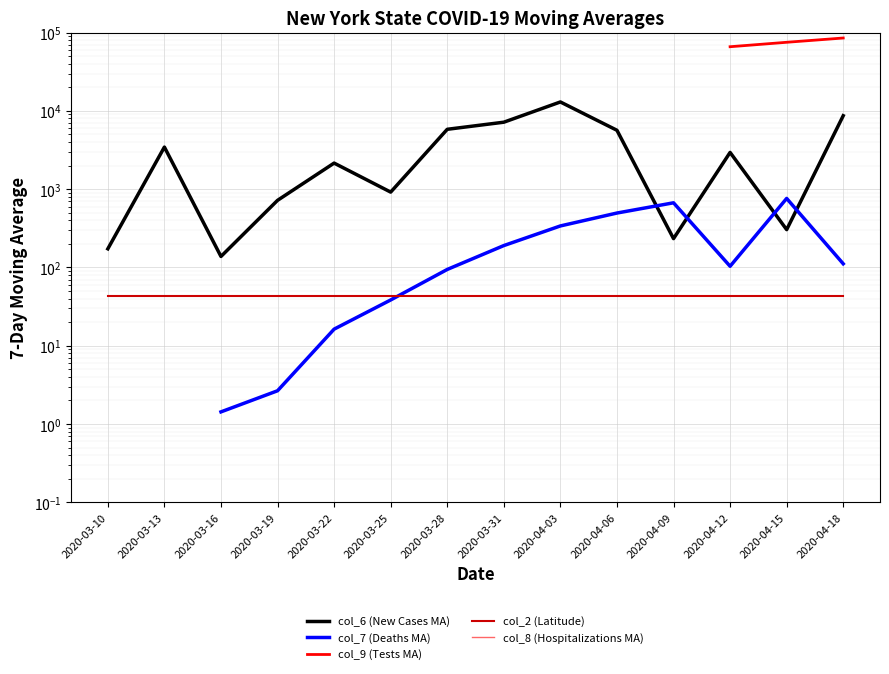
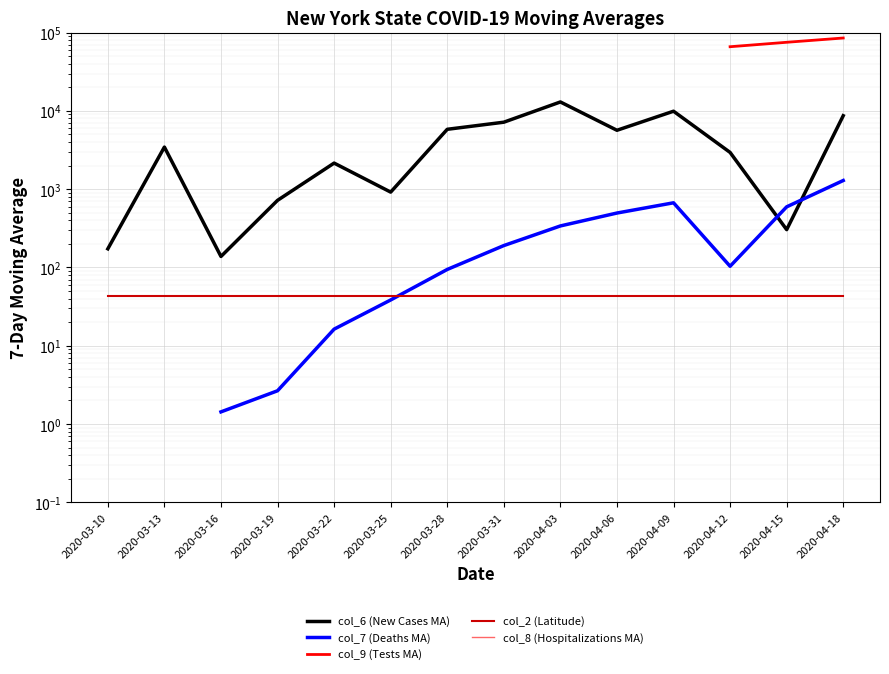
  {
    "col_6 (New Cases MA)": {
      "2020-03-10": 170,
      "2020-03-13": 3000,
      "2020-03-16": 140,
      "2020-03-19": 700,
      "2020-03-22": 2200,
      "2020-03-25": 900,
      "2020-03-28": 6000,
      "2020-03-31": 7000,
      "2020-04-03": 13000,
      "2020-04-06": 6000,
-     "2020-04-09": 230,
+     "2020-04-09": 10000,
      "2020-04-12": 2900,
      "2020-04-15": 300,
      "2020-04-18": 9000
    },
    "col_7 (Deaths MA)": {
      "2020-03-16": 1.4,
      "2020-03-19": 2.7,
      "2020-03-22": 16,
      "2020-03-25": 40,
      "2020-03-28": 90,
      "2020-03-31": 190,
      "2020-04-03": 340,
      "2020-04-06": 500,
      "2020-04-09": 700,
      "2020-04-12": 100,
-     "2020-04-15": 800,
-     "2020-04-18": 110
+     "2020-04-15": 600,
+     "2020-04-18": 1300
    }
  }
